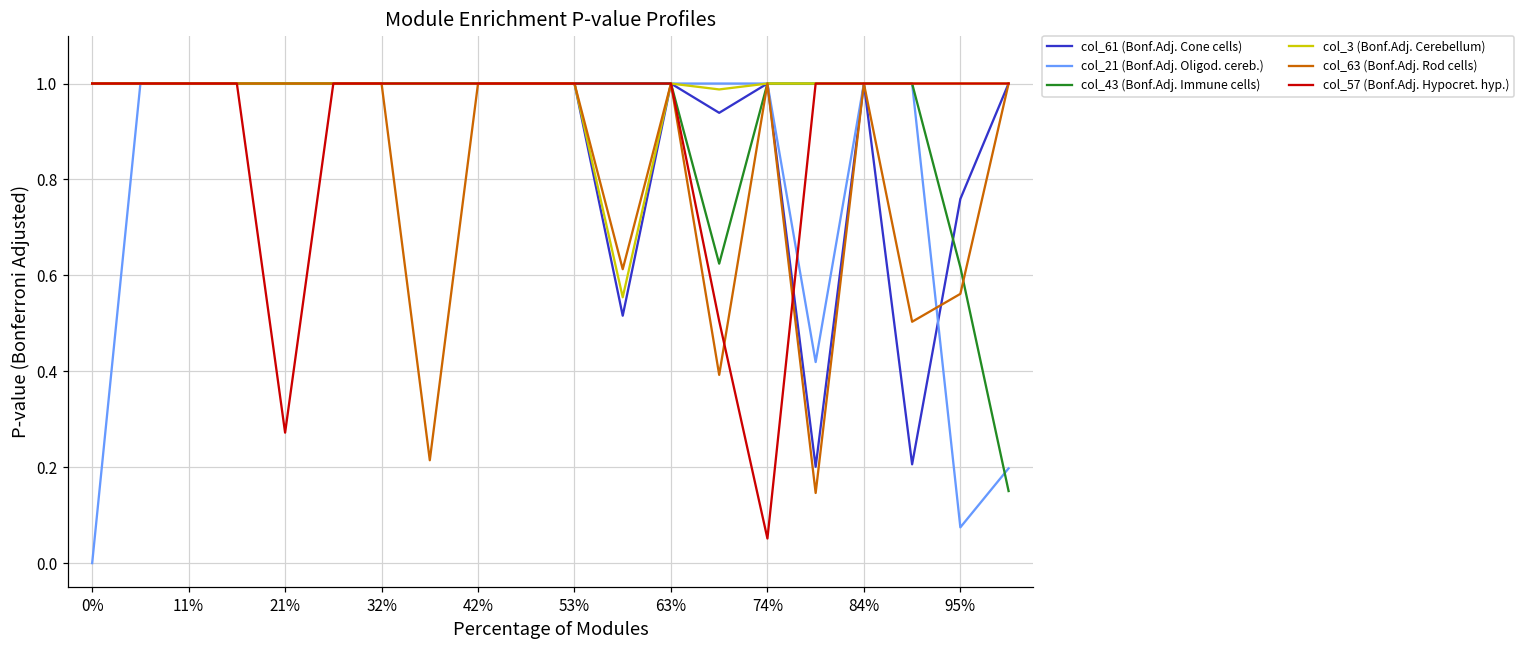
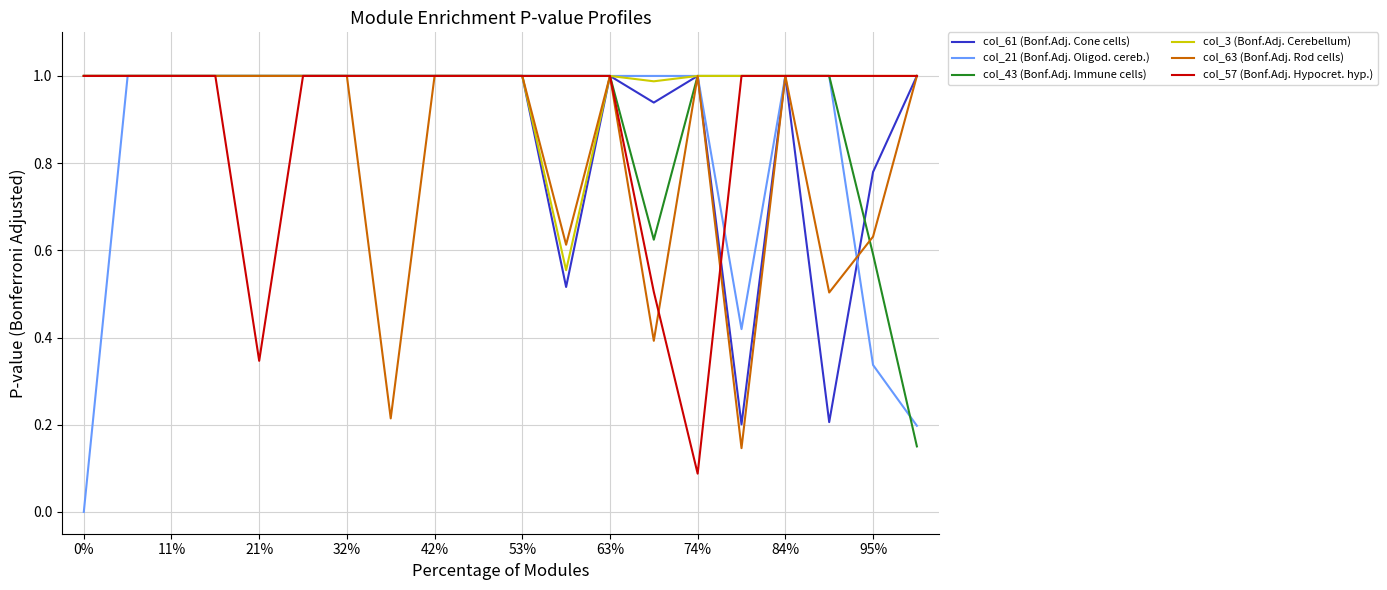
  {
    "col_61 (Bonf.Adj. Cone cells)": {
-     "95%": 0.76
+     "95%": 0.78
    },
    "col_21 (Bonf.Adj. Oligod. cereb.)": {
      "0%": 0.00,
-     "95%": 0.07
+     "95%": 0.34
    },
    "col_43 (Bonf.Adj. Immune cells)": {
-     "95%": 0.62
+     "95%": 0.59
    },
    "col_63 (Bonf.Adj. Rod cells)": {
-     "95%": 0.56
+     "95%": 0.63
    },
    "col_57 (Bonf.Adj. Hypocret. hyp.)": {
-     "21%": 0.27,
-     "74%": 0.05
+     "21%": 0.35,
+     "74%": 0.09
    }
  }
